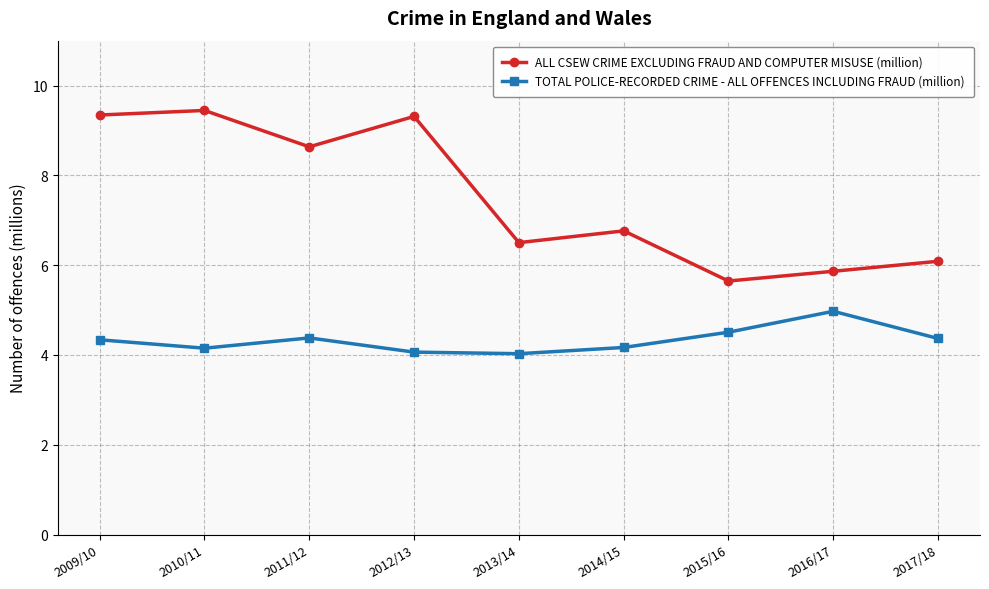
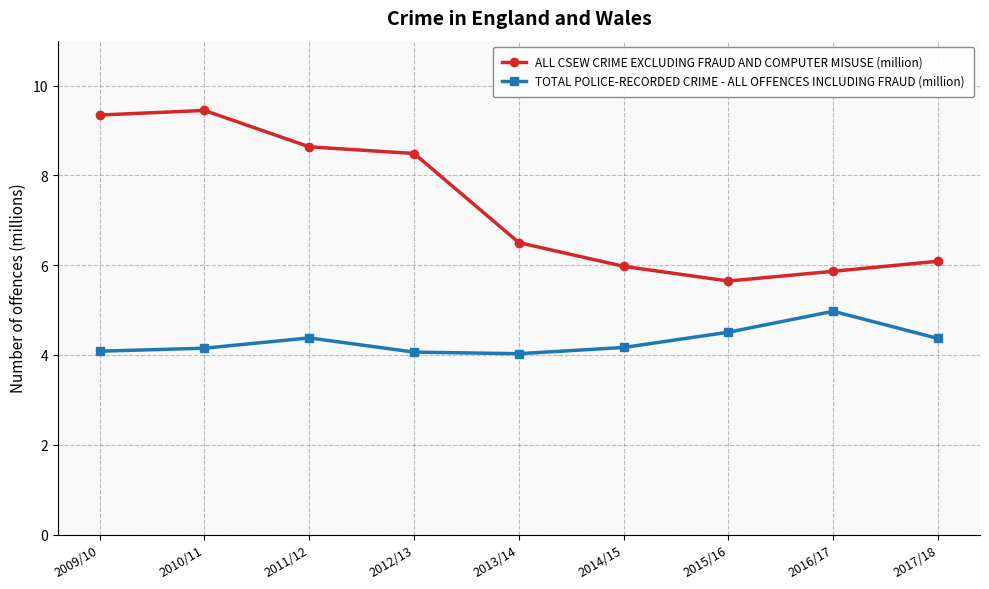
  {
    "ALL CSEW CRIME EXCLUDING FRAUD AND COMPUTER MISUSE (million)": {
      "2009/10": 9.3,
      "2010/11": 9.4,
      "2011/12": 8.6,
-     "2012/13": 9.3,
+     "2012/13": 8.5,
      "2013/14": 6.5,
-     "2014/15": 6.8,
+     "2014/15": 6.0,
      "2015/16": 5.6,
      "2016/17": 5.9,
      "2017/18": 6.1
    },
    "TOTAL POLICE-RECORDED CRIME - ALL OFFENCES INCLUDING FRAUD (million)": {
-     "2009/10": 4.3,
+     "2009/10": 4.1,
      "2010/11": 4.2,
      "2011/12": 4.4,
      "2012/13": 4.1,
      "2013/14": 4.0,
      "2014/15": 4.2,
      "2015/16": 4.5,
      "2016/17": 5.0,
      "2017/18": 4.4
    }
  }
